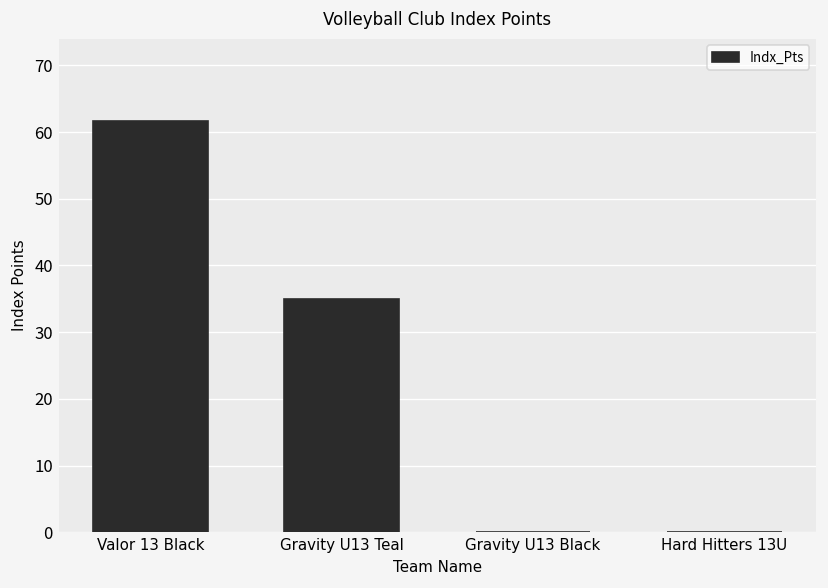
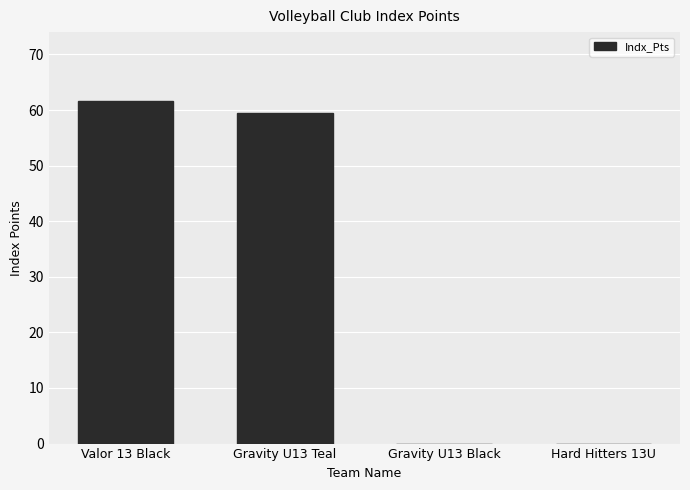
  {
    "Valor 13 Black": 62,
-   "Gravity U13 Teal": 35,
+   "Gravity U13 Teal": 59,
    "Gravity U13 Black": 0,
    "Hard Hitters 13U": 0
  }
